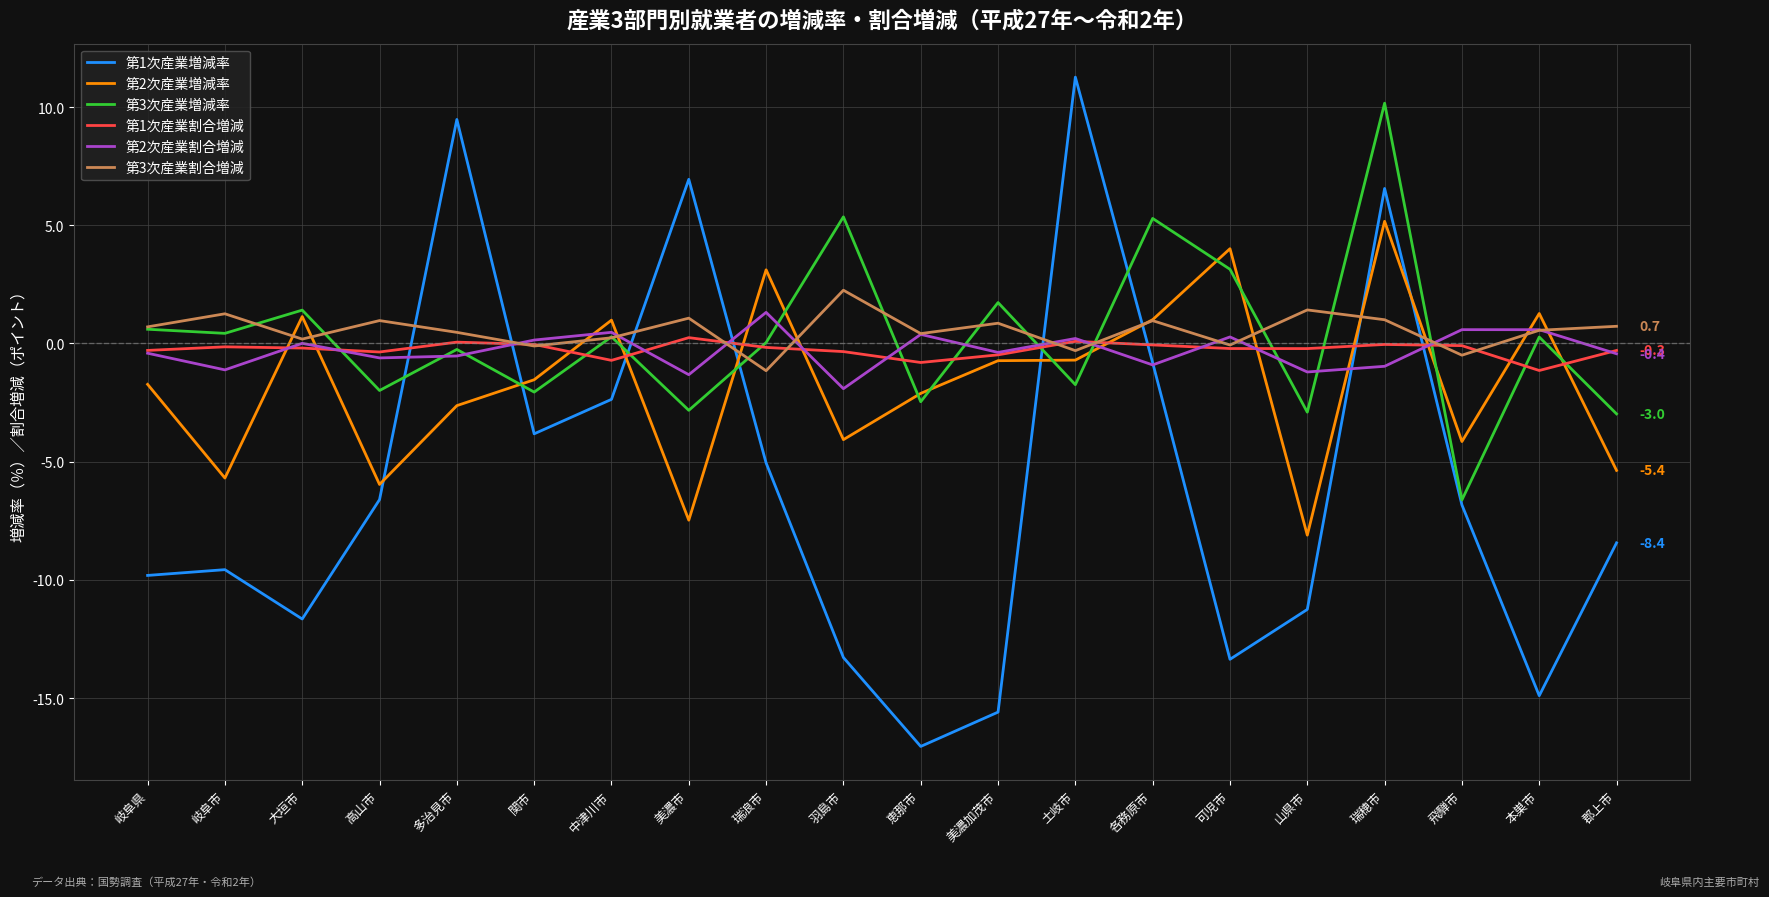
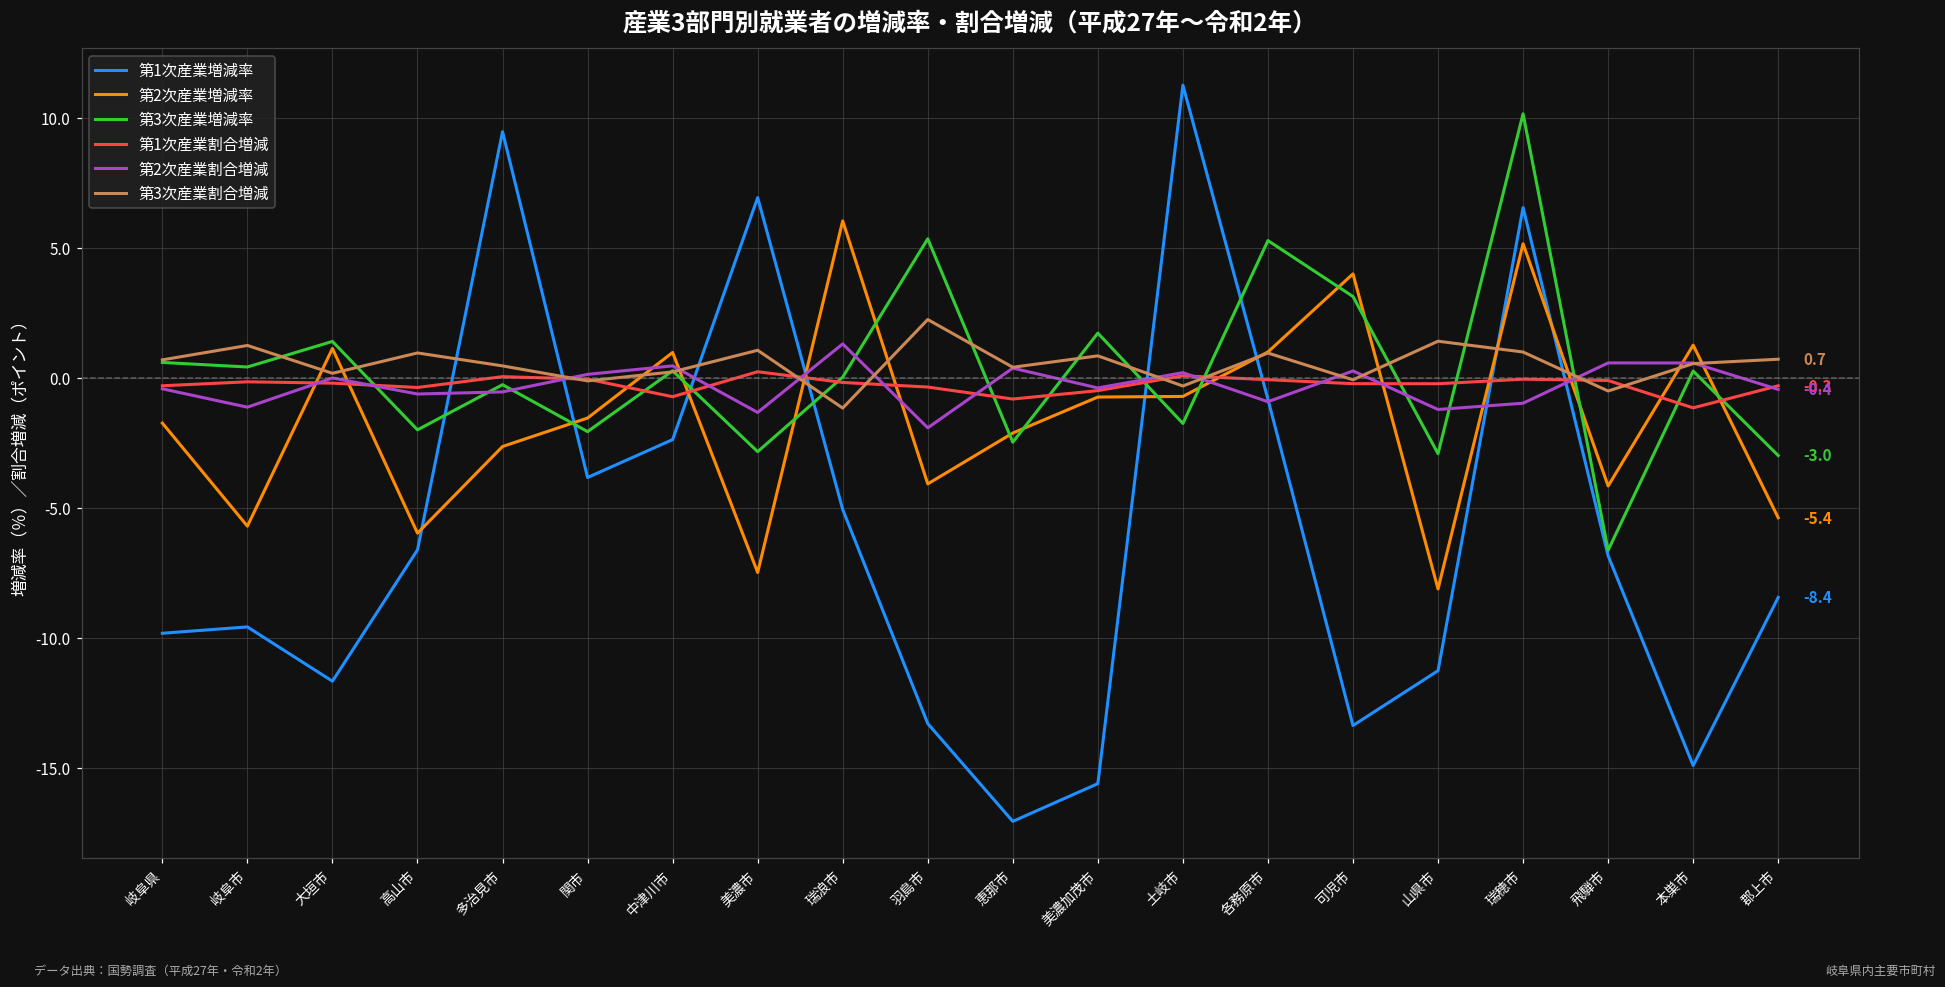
  {
    "第1次産業増減率": {
      "郡上市": -8.4
    },
    "第2次産業増減率": {
      "岐阜県": -1.7,
      "岐阜市": -5.7,
      "大垣市": 1.1,
      "高山市": -6.0,
      "多治見市": -2.6,
      "関市": -1.5,
      "中津川市": 1.0,
      "美濃市": -7.5,
-     "瑞浪市": 3.1,
+     "瑞浪市": 6.0,
      "羽島市": -4.1,
      "恵那市": -2.1,
      "美濃加茂市": -0.7,
      "土岐市": -0.7,
      "可児市": 4.0,
      "山県市": -8.1,
      "瑞穂市": 5.2,
      "飛騨市": -4.1,
      "本巣市": 1.3
    },
    "第3次産業増減率": {
      "郡上市": -3.0
    },
    "第1次産業割合増減": {
      "岐阜県": -0.3,
      "岐阜市": -0.1,
      "大垣市": -0.2,
      "高山市": -0.4,
      "多治見市": 0.1,
      "中津川市": -0.7,
      "美濃市": 0.2,
      "瑞浪市": -0.2,
      "羽島市": -0.3,
      "恵那市": -0.8,
      "土岐市": 0.1,
      "各務原市": -0.1,
      "可児市": -0.2,
      "山県市": -0.2,
      "瑞穂市": 0.0,
      "飛騨市": -0.1,
      "本巣市": -1.1
    },
    "第2次産業割合増減": {
      "岐阜県": -0.4,
      "岐阜市": -1.1,
      "大垣市": 0.0,
      "高山市": -0.6,
      "多治見市": -0.5,
      "関市": 0.1,
      "中津川市": 0.5,
      "美濃市": -1.3,
      "瑞浪市": 1.3,
      "羽島市": -1.9,
      "土岐市": 0.2,
      "可児市": 0.3,
      "山県市": -1.2,
      "瑞穂市": -1.0,
      "飛騨市": 0.6
    },
    "第3次産業割合増減": {
      "郡上市": 0.7
    }
  }
